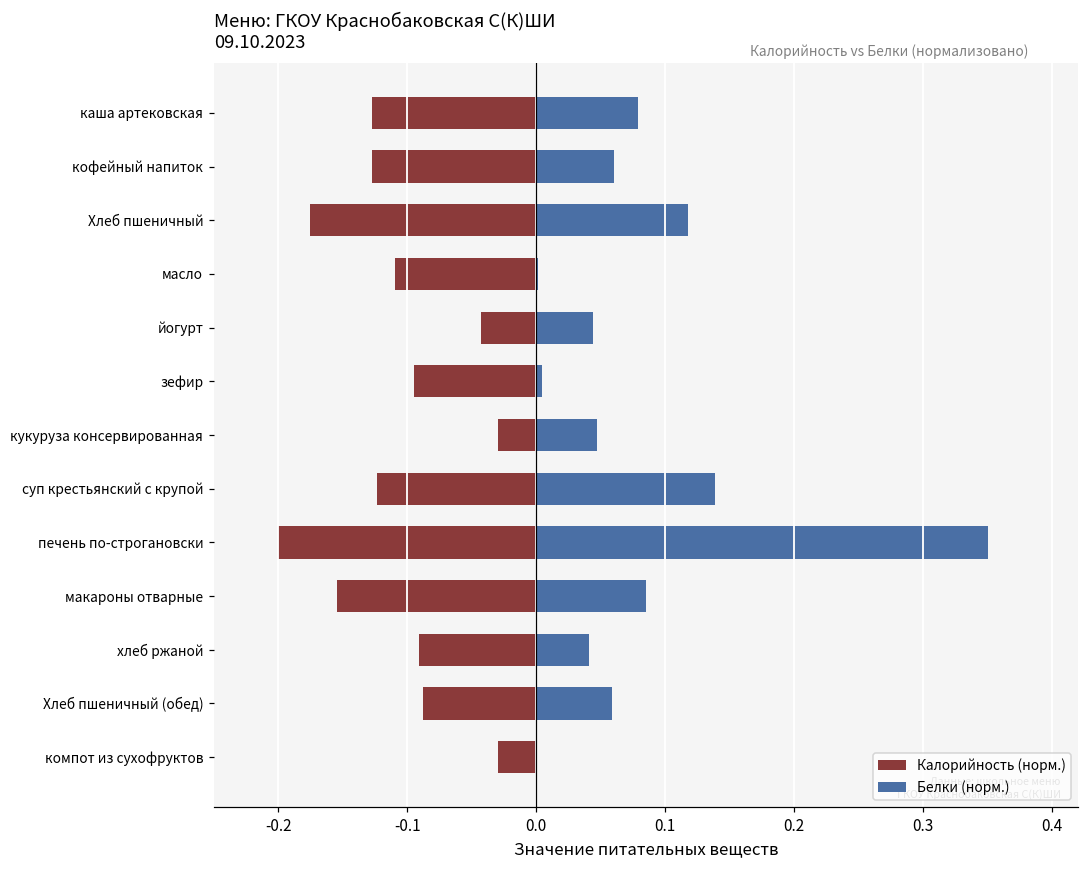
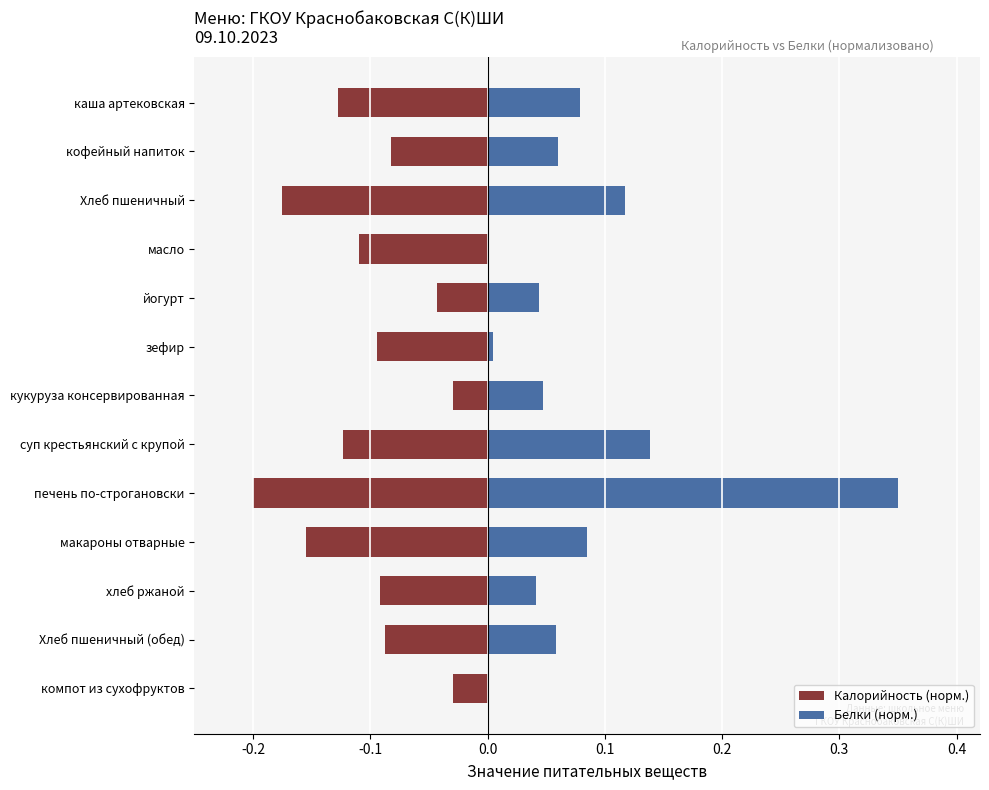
  {
    "Калорийность (норм.)": {
      "каша артековская": -0.127,
-     "кофейный напиток": -0.128,
+     "кофейный напиток": -0.083,
      "Хлеб пшеничный": -0.175,
      "масло": -0.110,
      "йогурт": -0.043,
      "зефир": -0.095,
      "кукуруза консервированная": -0.030,
      "суп крестьянский с крупой": -0.123,
      "печень по-строгановски": -0.200,
      "макароны отварные": -0.155,
      "хлеб ржаной": -0.091,
      "Хлеб пшеничный (обед)": -0.088,
      "компот из сухофруктов": -0.030
    },
    "Белки (норм.)": {
      "каша артековская": 0.079,
      "кофейный напиток": 0.060,
      "Хлеб пшеничный": 0.117,
      "йогурт": 0.044,
      "зефир": 0.005,
      "кукуруза консервированная": 0.047,
      "суп крестьянский с крупой": 0.139,
      "печень по-строгановски": 0.350,
      "макароны отварные": 0.085,
      "хлеб ржаной": 0.041,
      "Хлеб пшеничный (обед)": 0.058,
      "компот из сухофруктов": 0.000
    }
  }
